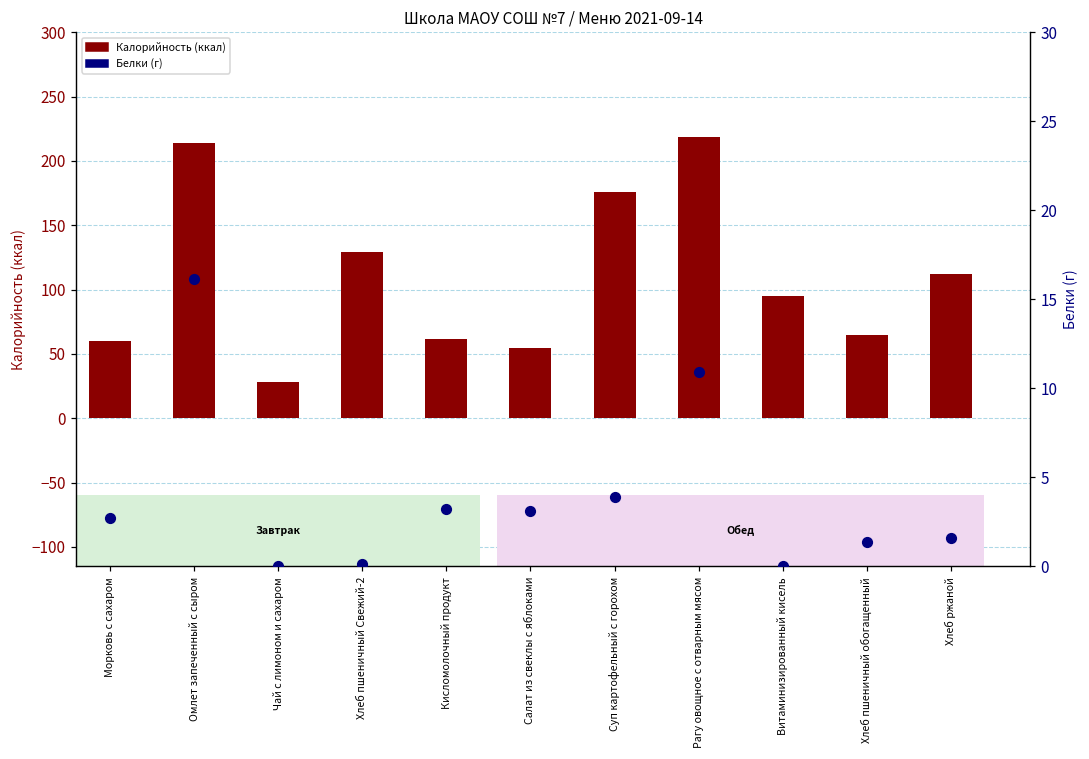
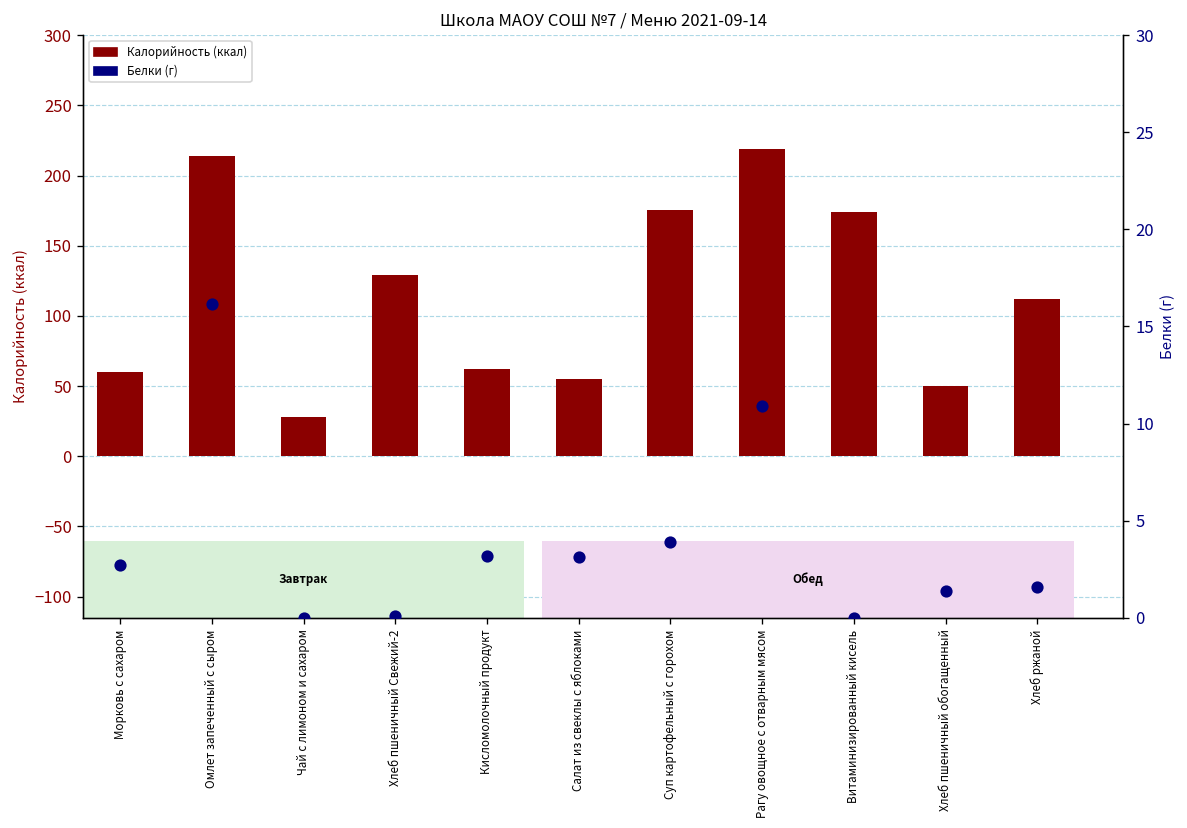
  {
    "Калорийность (ккал)": {
      "Морковь с сахаром": 60,
      "Омлет запеченный с сыром": 214,
      "Чай с лимоном и сахаром": 28,
      "Хлеб пшеничный Свежий-2": 129,
      "Кисломолочный продукт": 62,
      "Салат из свеклы с яблоками": 55,
      "Суп картофельный с горохом": 176,
      "Рагу овощное с отварным мясом": 219,
-     "Витаминизированный кисель": 95,
-     "Хлеб пшеничный обогащенный": 65,
+     "Витаминизированный кисель": 174,
+     "Хлеб пшеничный обогащенный": 50,
      "Хлеб ржаной": 112
    }
  }
